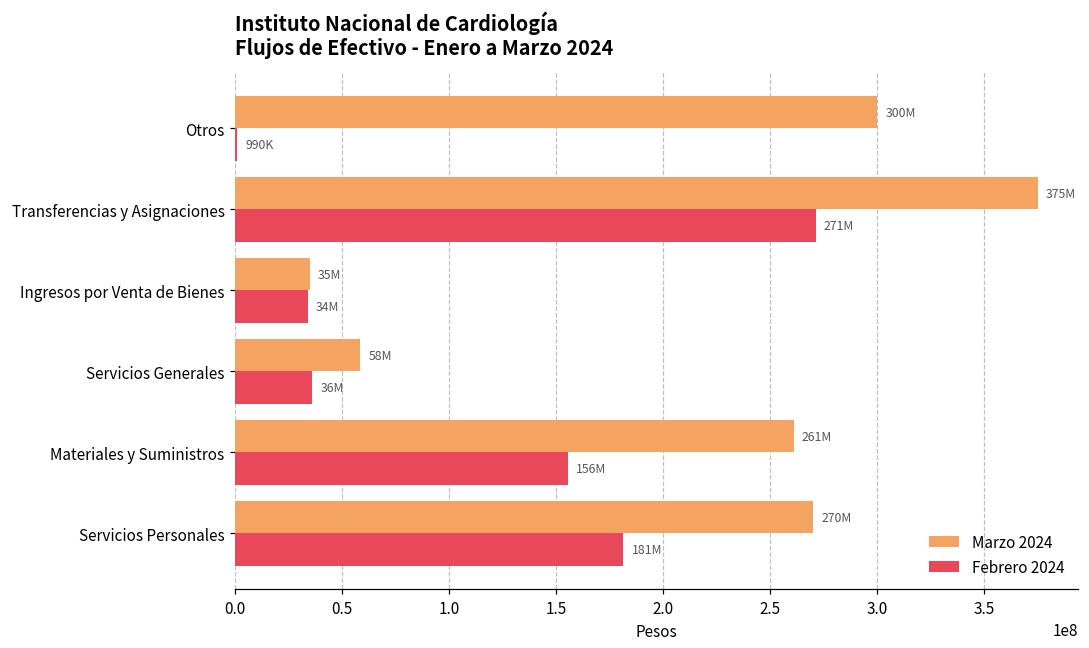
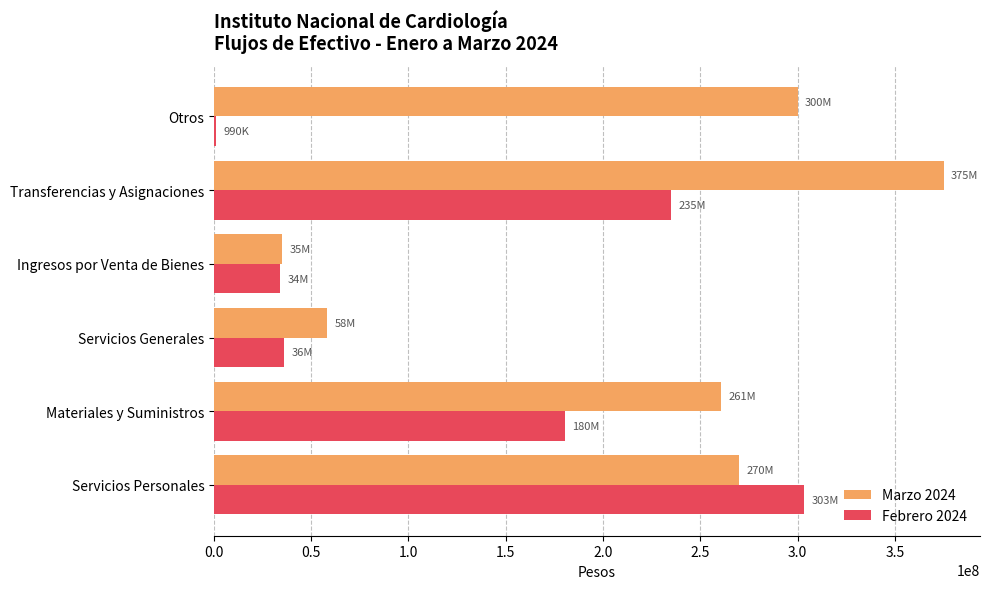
  {
    "Marzo 2024": {
      "Otros": "300M",
      "Transferencias y Asignaciones": "375M",
      "Ingresos por Venta de Bienes": "35M",
      "Servicios Generales": "58M",
      "Materiales y Suministros": "261M",
      "Servicios Personales": "270M"
    },
    "Febrero 2024": {
      "Otros": "990K",
-     "Transferencias y Asignaciones": "271M",
+     "Transferencias y Asignaciones": "235M",
      "Ingresos por Venta de Bienes": "34M",
      "Servicios Generales": "36M",
-     "Materiales y Suministros": "156M",
-     "Servicios Personales": "181M"
+     "Materiales y Suministros": "180M",
+     "Servicios Personales": "303M"
    }
  }
